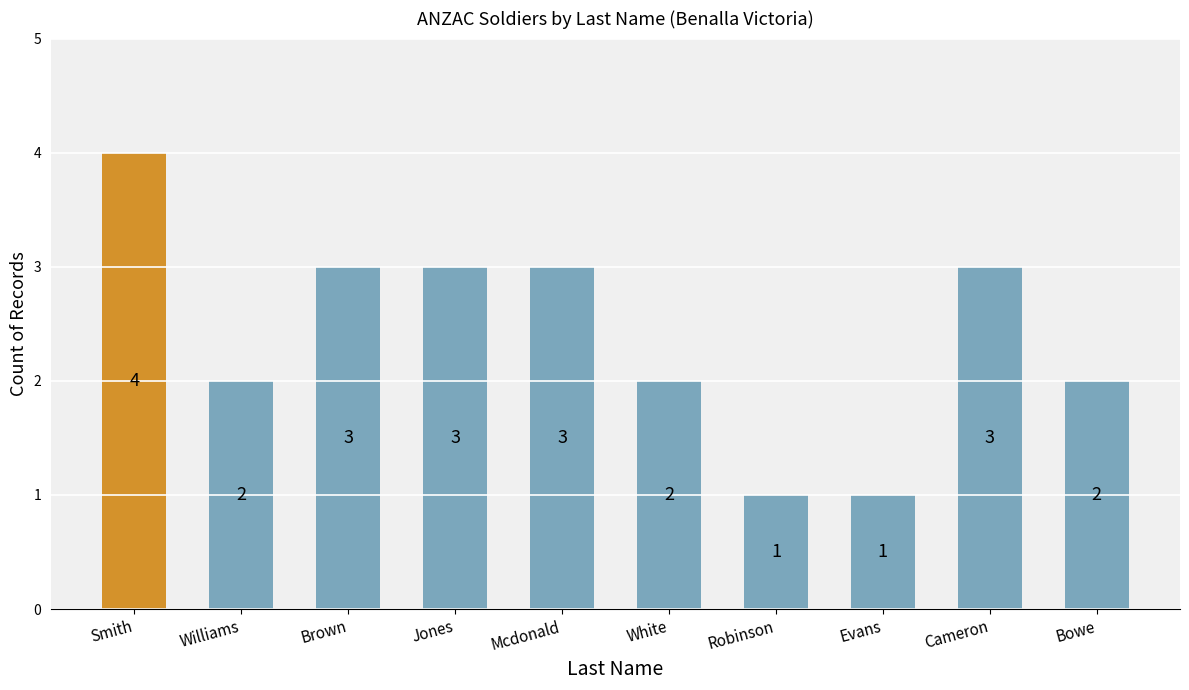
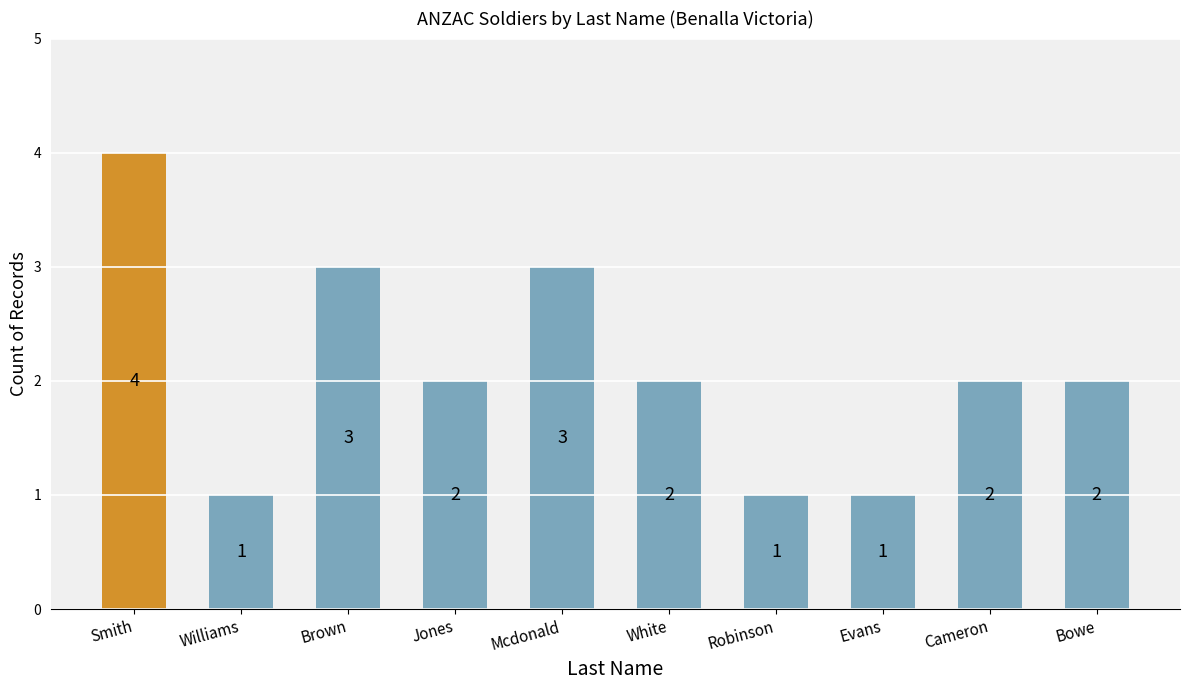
  {
    "Smith": 4,
-   "Williams": 2,
+   "Williams": 1,
    "Brown": 3,
-   "Jones": 3,
+   "Jones": 2,
    "Mcdonald": 3,
    "White": 2,
    "Robinson": 1,
    "Evans": 1,
-   "Cameron": 3,
+   "Cameron": 2,
    "Bowe": 2
  }
